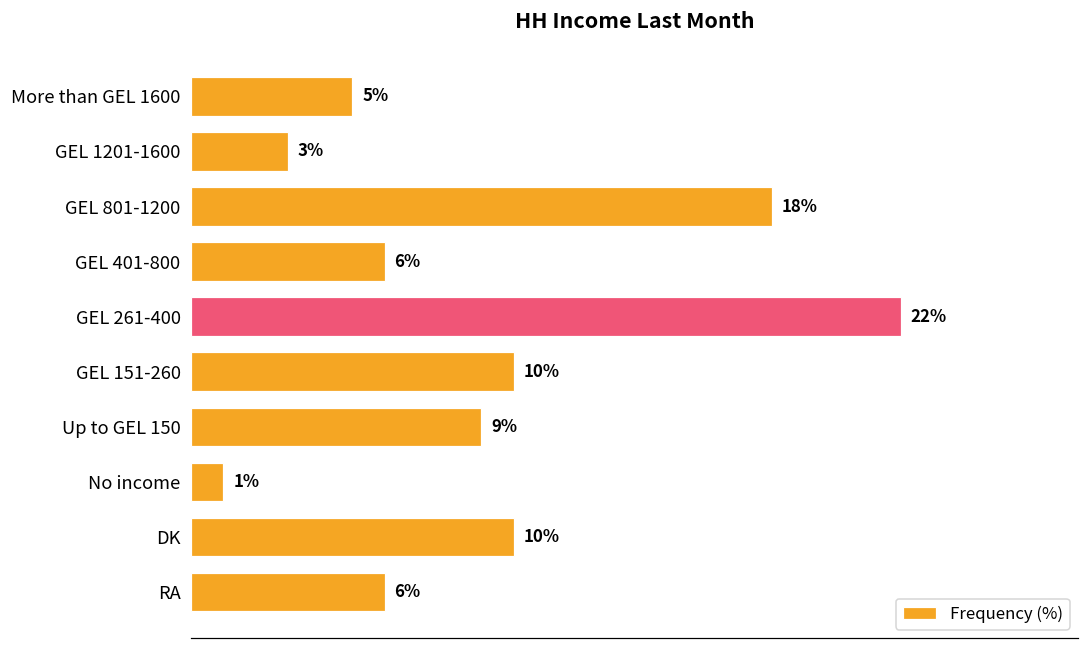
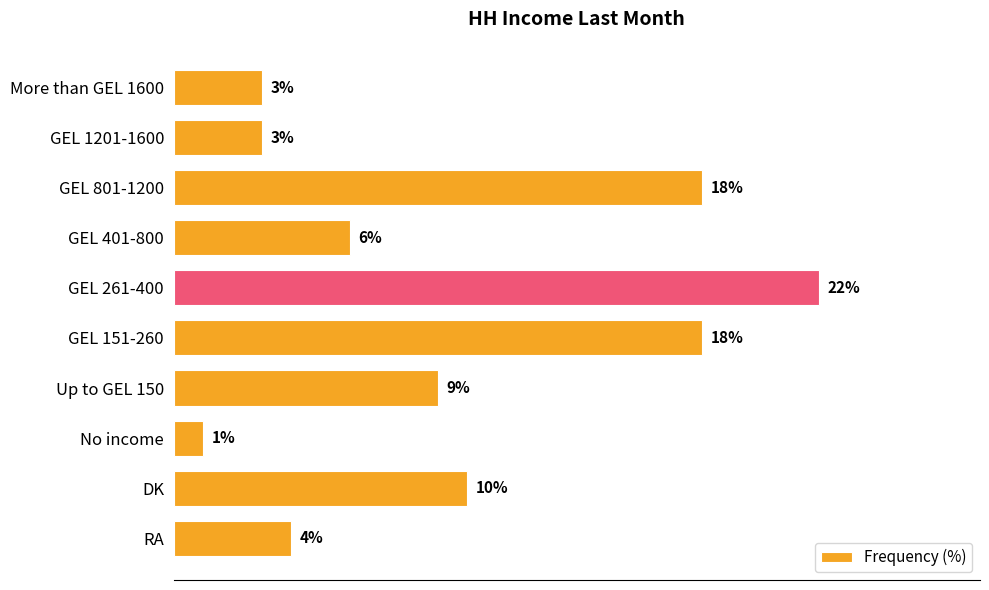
  {
-   "More than GEL 1600": "5%",
+   "More than GEL 1600": "3%",
    "GEL 1201-1600": "3%",
    "GEL 801-1200": "18%",
    "GEL 401-800": "6%",
    "GEL 261-400": "22%",
-   "GEL 151-260": "10%",
+   "GEL 151-260": "18%",
    "Up to GEL 150": "9%",
    "No income": "1%",
    "DK": "10%",
-   "RA": "6%"
+   "RA": "4%"
  }
